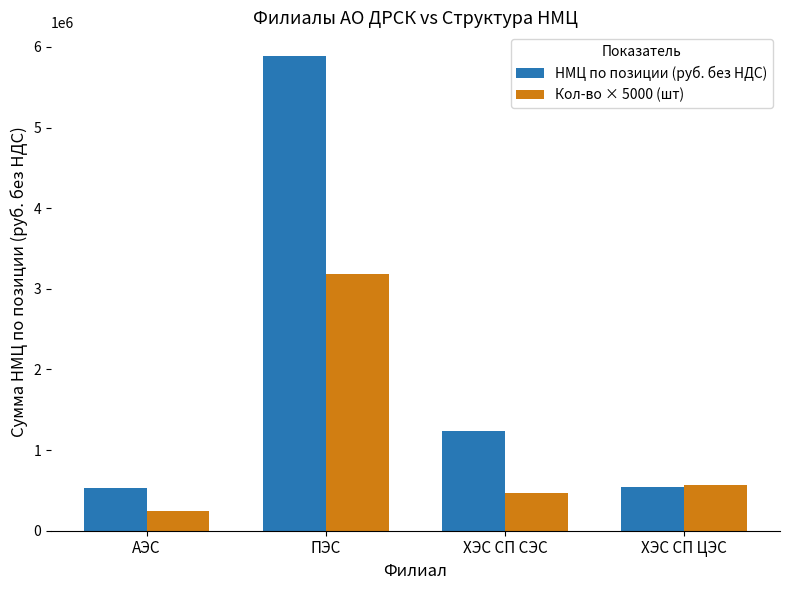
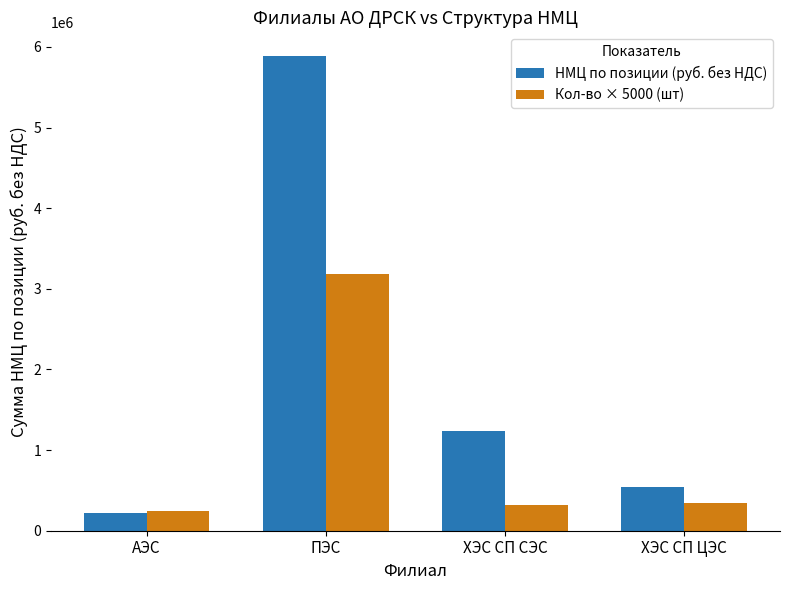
  {
    "НМЦ по позиции (руб. без НДС)": {
-     "АЭС": 500000,
+     "АЭС": 200000,
      "ПЭС": 5900000,
      "ХЭС СП СЭС": 1200000,
      "ХЭС СП ЦЭС": 500000
    },
    "Кол-во × 5000 (шт)": {
      "АЭС": 200000,
      "ПЭС": 3200000,
-     "ХЭС СП СЭС": 500000,
-     "ХЭС СП ЦЭС": 600000
+     "ХЭС СП СЭС": 300000,
+     "ХЭС СП ЦЭС": 400000
    }
  }
